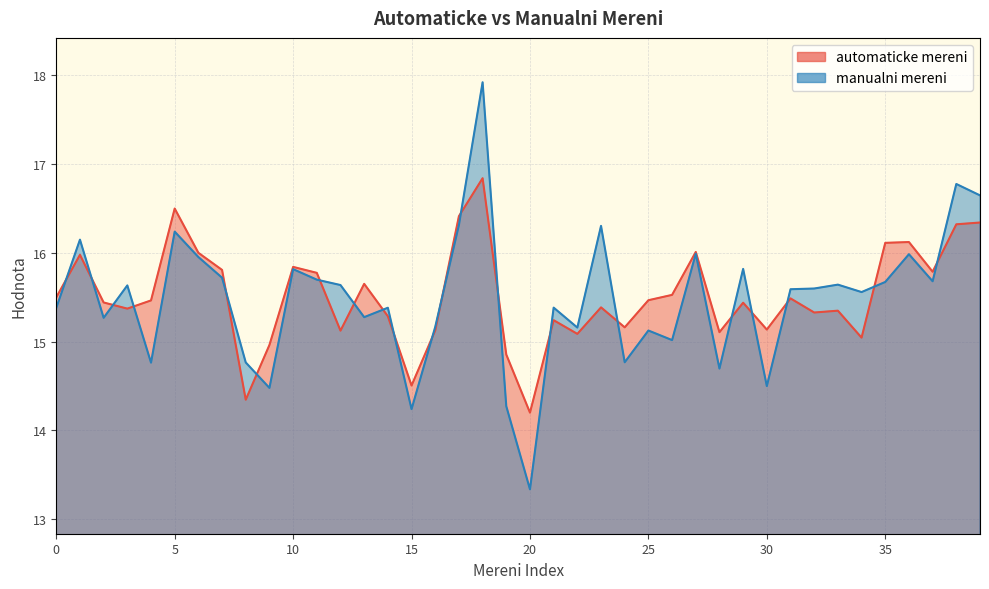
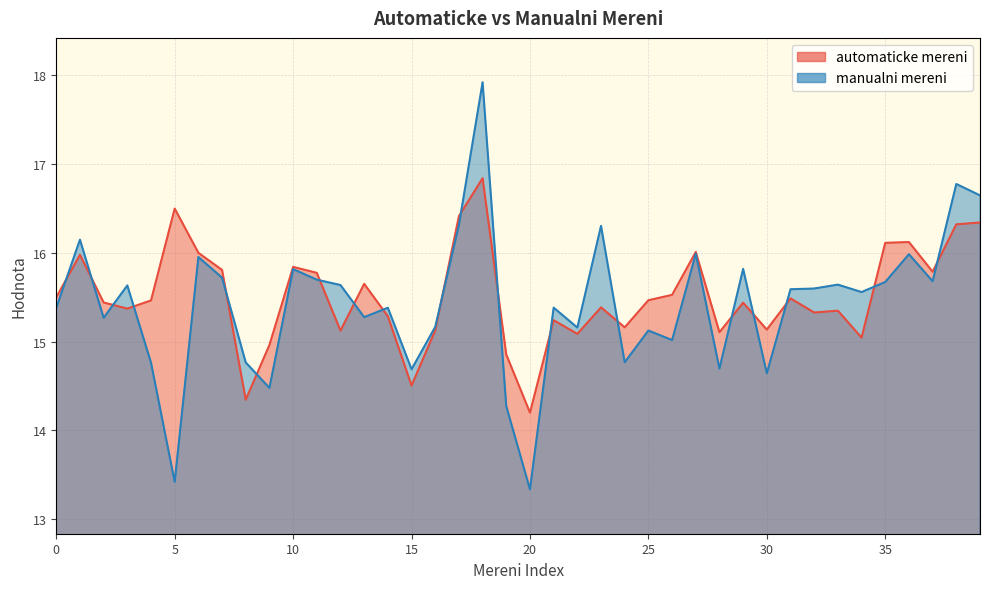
  {
    "automaticke mereni": {
      "0": 15.5,
      "5": 16.5,
      "15": 14.5,
      "20": 14.2,
      "25": 15.5,
      "30": 15.1,
      "35": 16.1
    },
    "manualni mereni": {
      "0": 15.4,
-     "5": 16.2,
-     "15": 14.2,
+     "5": 13.4,
+     "15": 14.7,
      "20": 13.3,
      "25": 15.1,
-     "30": 14.5,
+     "30": 14.6,
      "35": 15.7
    }
  }
